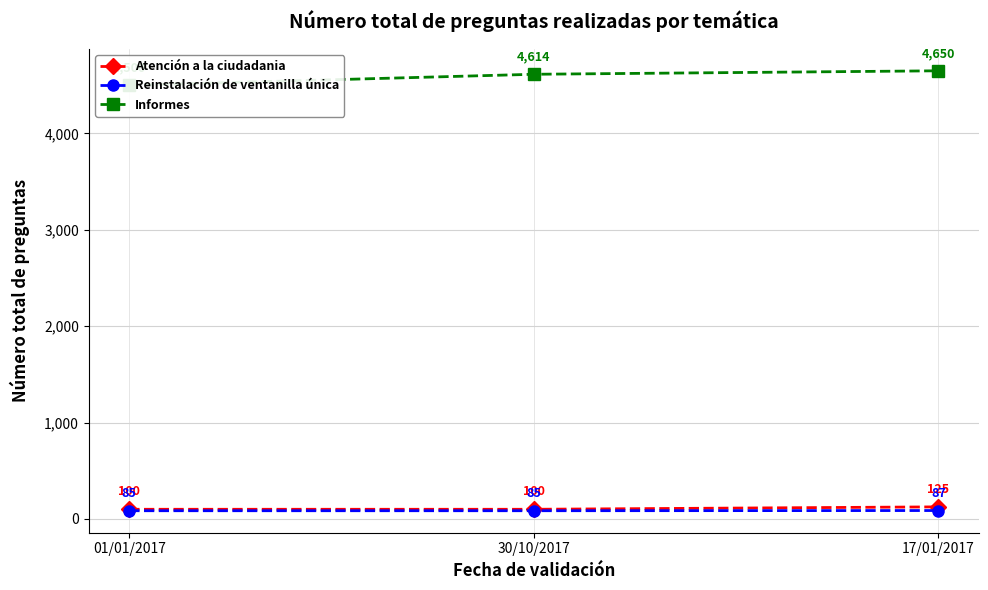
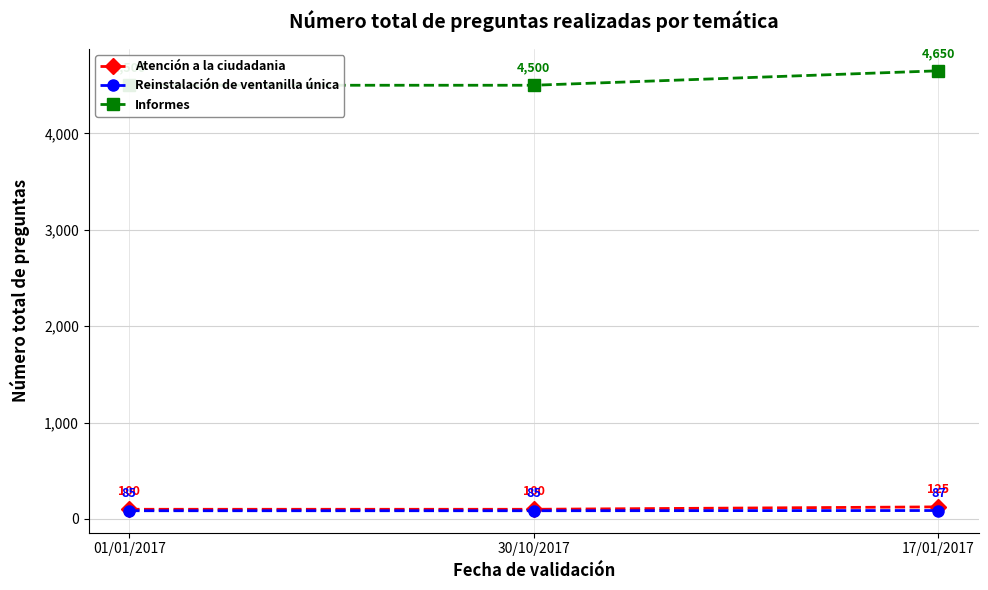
  {
    "Informes": {
-     "30/10/2017": "4,614",
+     "30/10/2017": "4,500",
      "17/01/2017": "4,650"
    }
  }
